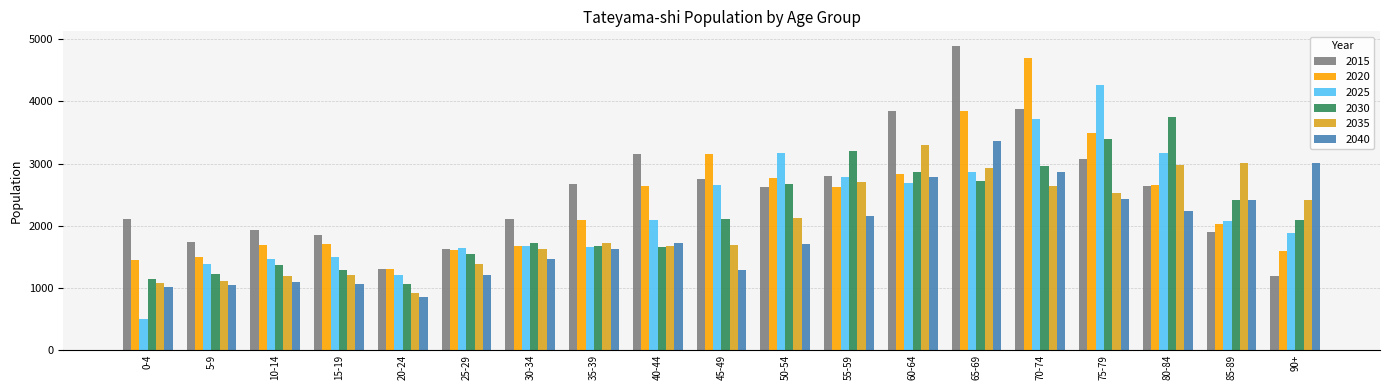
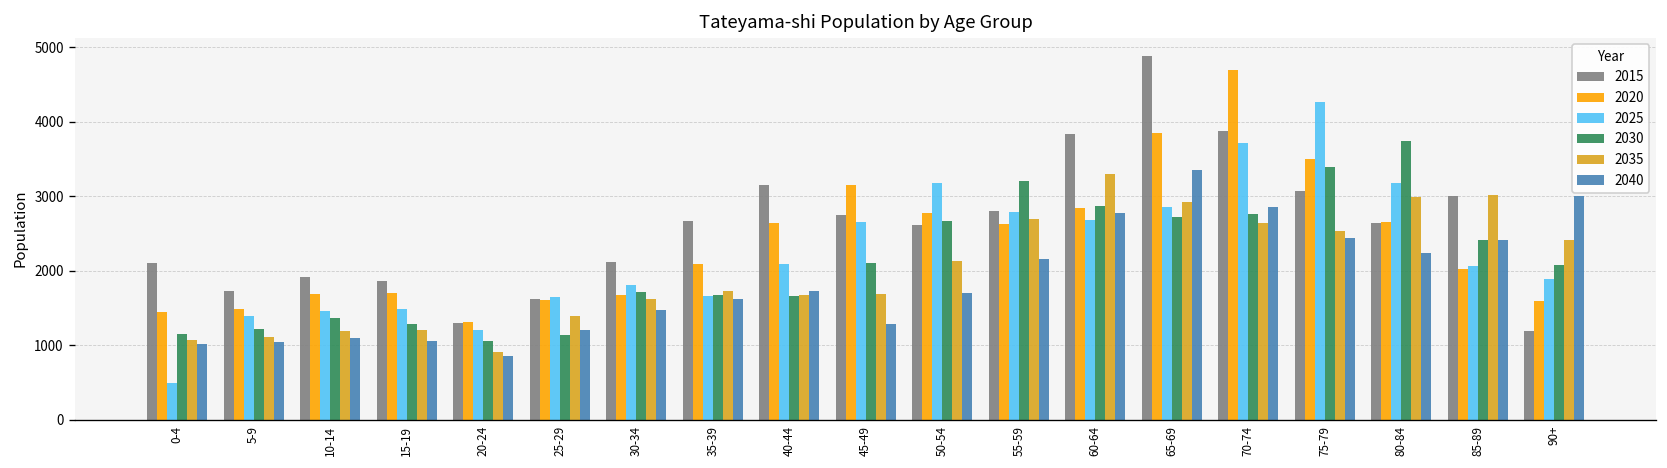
  {
    "2015": {
      "0-4": 2100,
      "5-9": 1700,
      "10-14": 1900,
      "15-19": 1900,
      "20-24": 1300,
      "25-29": 1600,
      "30-34": 2100,
      "35-39": 2700,
      "40-44": 3200,
      "45-49": 2800,
      "50-54": 2600,
      "55-59": 2800,
      "60-64": 3800,
      "65-69": 4900,
      "70-74": 3900,
      "75-79": 3100,
      "80-84": 2600,
-     "85-89": 1900,
+     "85-89": 3000,
      "90+": 1200
    },
    "2025": {
      "0-4": 500,
      "5-9": 1400,
      "10-14": 1500,
      "15-19": 1500,
      "20-24": 1200,
      "25-29": 1600,
-     "30-34": 1700,
+     "30-34": 1800,
      "35-39": 1700,
      "40-44": 2100,
      "45-49": 2700,
      "50-54": 3200,
      "55-59": 2800,
      "60-64": 2700,
      "65-69": 2900,
      "70-74": 3700,
      "75-79": 4300,
      "80-84": 3200,
      "85-89": 2100,
      "90+": 1900
    },
    "2030": {
      "0-4": 1100,
      "5-9": 1200,
      "10-14": 1400,
      "15-19": 1300,
      "20-24": 1100,
-     "25-29": 1500,
+     "25-29": 1100,
      "30-34": 1700,
      "35-39": 1700,
      "40-44": 1700,
      "45-49": 2100,
      "50-54": 2700,
      "55-59": 3200,
      "60-64": 2900,
      "65-69": 2700,
-     "70-74": 3000,
+     "70-74": 2800,
      "75-79": 3400,
      "80-84": 3700,
      "85-89": 2400,
      "90+": 2100
    },
    "2040": {
      "0-4": 1000,
      "5-9": 1000,
      "10-14": 1100,
      "15-19": 1100,
      "20-24": 900,
      "25-29": 1200,
      "30-34": 1500,
      "35-39": 1600,
      "40-44": 1700,
      "45-49": 1300,
      "50-54": 1700,
      "55-59": 2200,
      "60-64": 2800,
      "65-69": 3400,
      "70-74": 2900,
      "75-79": 2400,
      "80-84": 2200,
      "85-89": 2400,
      "90+": 3000
    }
  }
